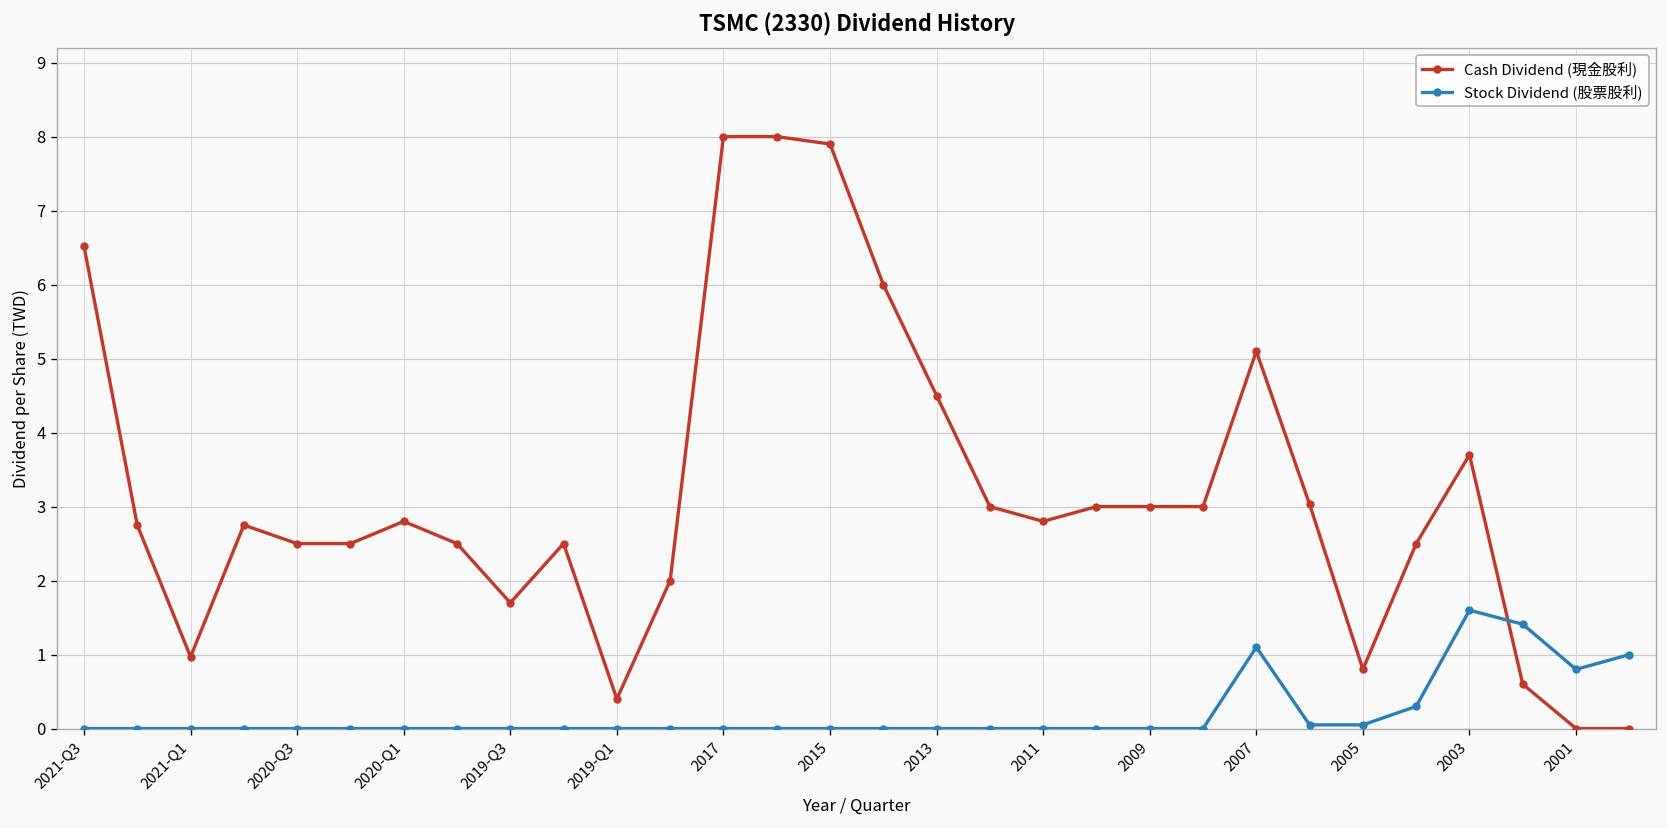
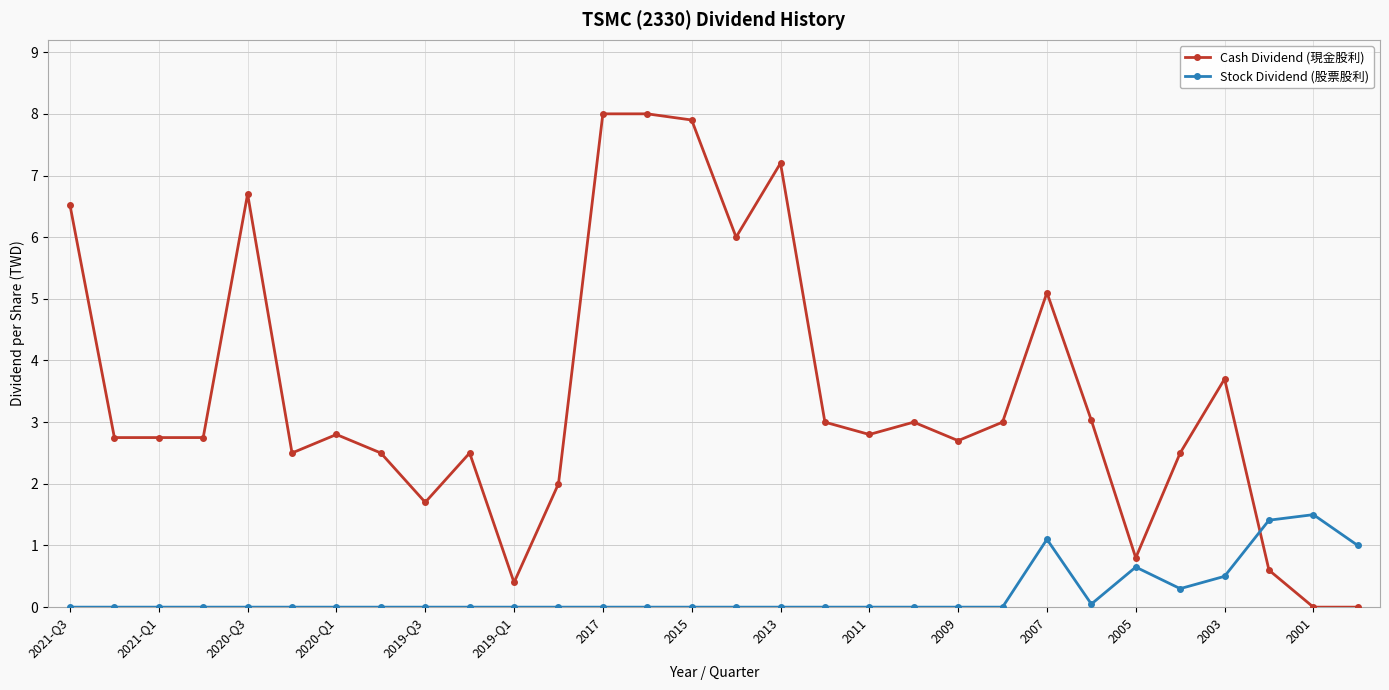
  {
    "Cash Dividend (現金股利)": {
      "2021-Q3": 6.5,
-     "2021-Q1": 1.0,
-     "2020-Q3": 2.5,
+     "2021-Q1": 2.8,
+     "2020-Q3": 6.7,
      "2020-Q1": 2.8,
      "2019-Q3": 1.7,
      "2019-Q1": 0.4,
      "2017": 8.0,
      "2015": 7.9,
-     "2013": 4.5,
+     "2013": 7.2,
      "2011": 2.8,
-     "2009": 3.0,
+     "2009": 2.7,
      "2007": 5.1,
      "2005": 0.8,
      "2003": 3.7,
      "2001": 0.0
    },
    "Stock Dividend (股票股利)": {
      "2021-Q3": 0.0,
      "2021-Q1": 0.0,
      "2020-Q3": 0.0,
      "2020-Q1": 0.0,
      "2019-Q3": 0.0,
      "2019-Q1": 0.0,
      "2017": 0.0,
      "2015": 0.0,
      "2013": 0.0,
      "2011": 0.0,
      "2009": 0.0,
      "2007": 1.1,
-     "2005": 0.1,
-     "2003": 1.6,
-     "2001": 0.8
+     "2005": 0.7,
+     "2003": 0.5,
+     "2001": 1.5
    }
  }
